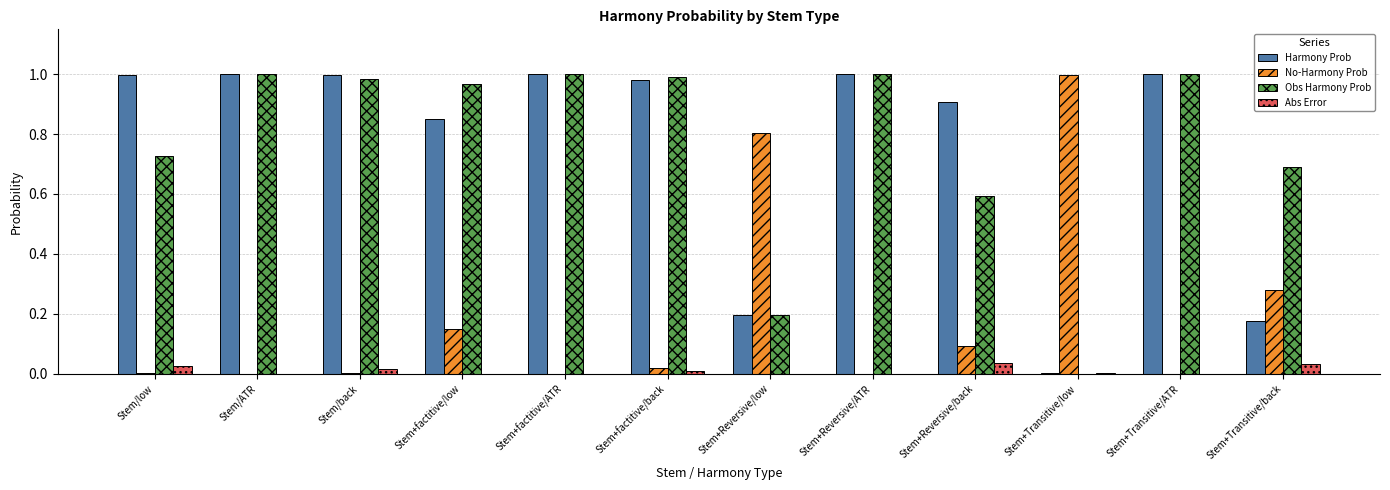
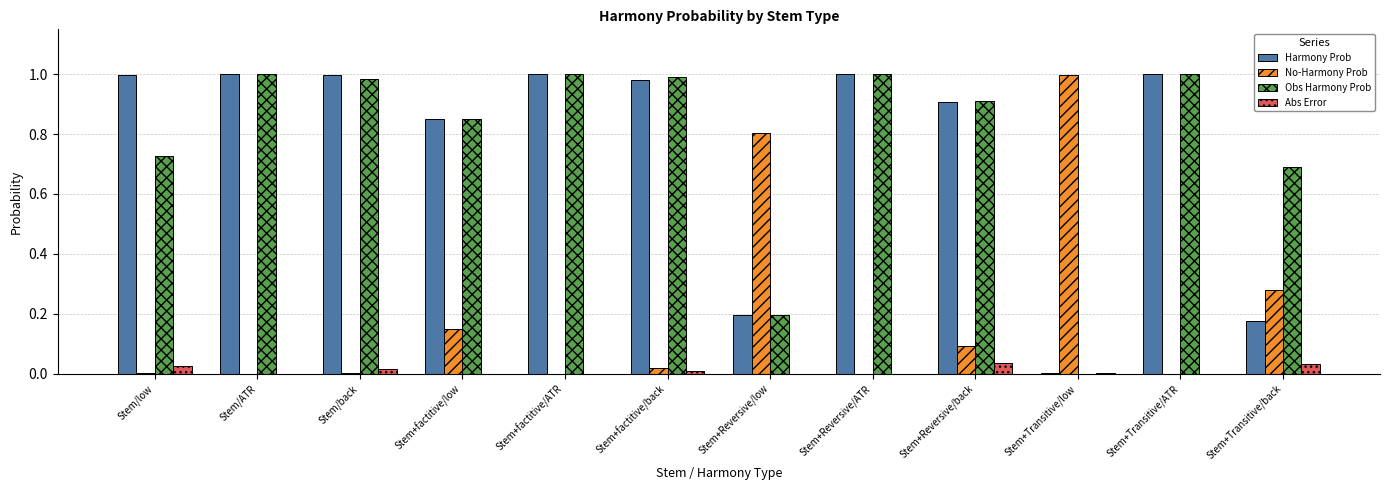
  {
    "Harmony Prob": {
      "Stem/low": 1.00,
      "Stem/ATR": 1.00,
      "Stem/back": 1.00,
      "Stem+factitive/low": 0.85,
      "Stem+factitive/ATR": 1.00,
      "Stem+factitive/back": 0.98,
      "Stem+Reversive/low": 0.20,
      "Stem+Reversive/ATR": 1.00,
      "Stem+Reversive/back": 0.91,
      "Stem+Transitive/ATR": 1.00,
      "Stem+Transitive/back": 0.18
    },
    "No-Harmony Prob": {
      "Stem/ATR": 0.00,
      "Stem+factitive/low": 0.15,
      "Stem+factitive/ATR": 0.00,
      "Stem+factitive/back": 0.02,
      "Stem+Reversive/low": 0.80,
      "Stem+Reversive/ATR": 0.00,
      "Stem+Reversive/back": 0.09,
      "Stem+Transitive/low": 1.00,
      "Stem+Transitive/ATR": 0.00,
      "Stem+Transitive/back": 0.28
    },
    "Obs Harmony Prob": {
      "Stem/low": 0.73,
      "Stem/ATR": 1.00,
      "Stem/back": 0.98,
-     "Stem+factitive/low": 0.97,
+     "Stem+factitive/low": 0.85,
      "Stem+factitive/ATR": 1.00,
      "Stem+factitive/back": 0.99,
      "Stem+Reversive/low": 0.20,
      "Stem+Reversive/ATR": 1.00,
-     "Stem+Reversive/back": 0.59,
+     "Stem+Reversive/back": 0.91,
      "Stem+Transitive/low": 0.00,
      "Stem+Transitive/ATR": 1.00,
      "Stem+Transitive/back": 0.69
    },
    "Abs Error": {
      "Stem/low": 0.02,
      "Stem/ATR": 0.00,
      "Stem/back": 0.01,
      "Stem+factitive/ATR": 0.00,
      "Stem+factitive/back": 0.01,
      "Stem+Reversive/ATR": 0.00,
      "Stem+Reversive/back": 0.03,
      "Stem+Transitive/ATR": 0.00,
      "Stem+Transitive/back": 0.03
    }
  }
